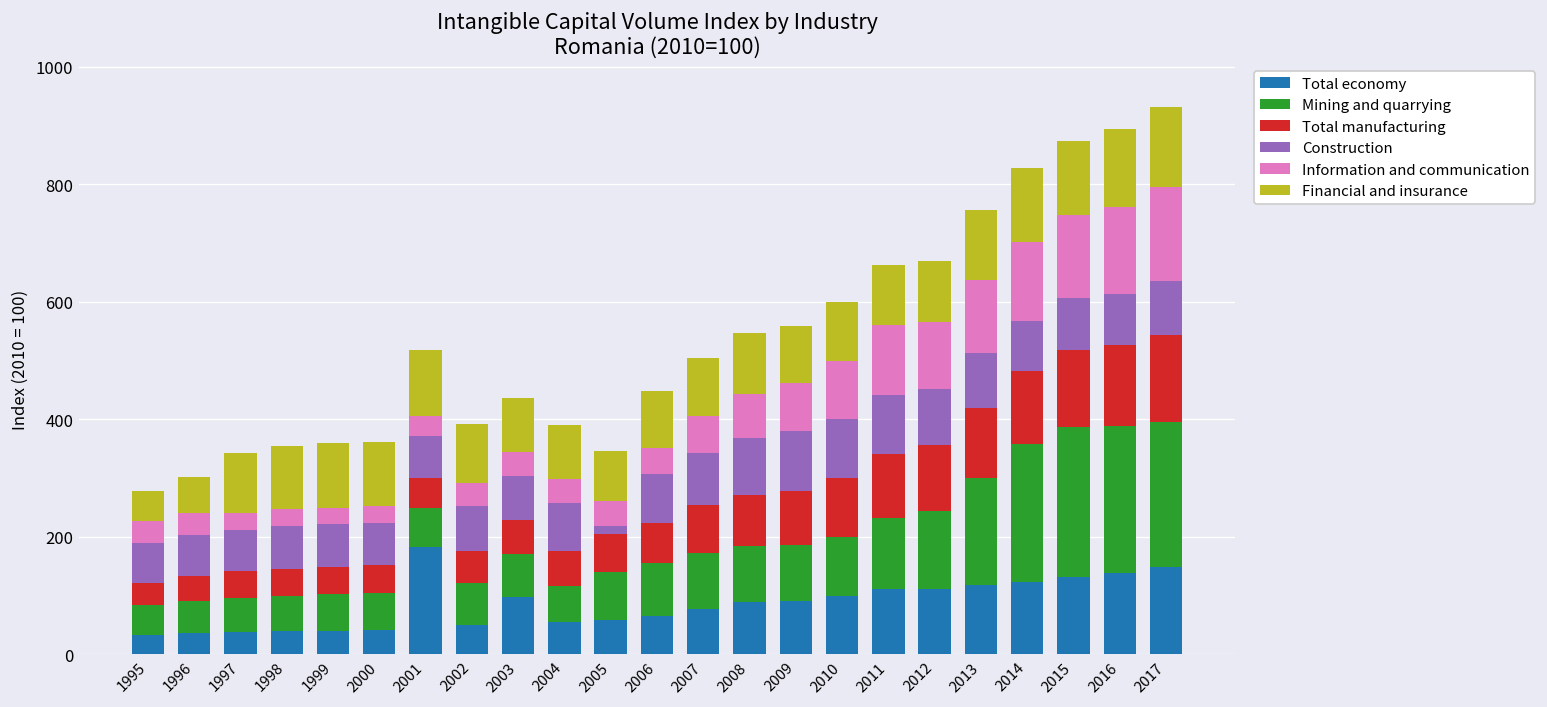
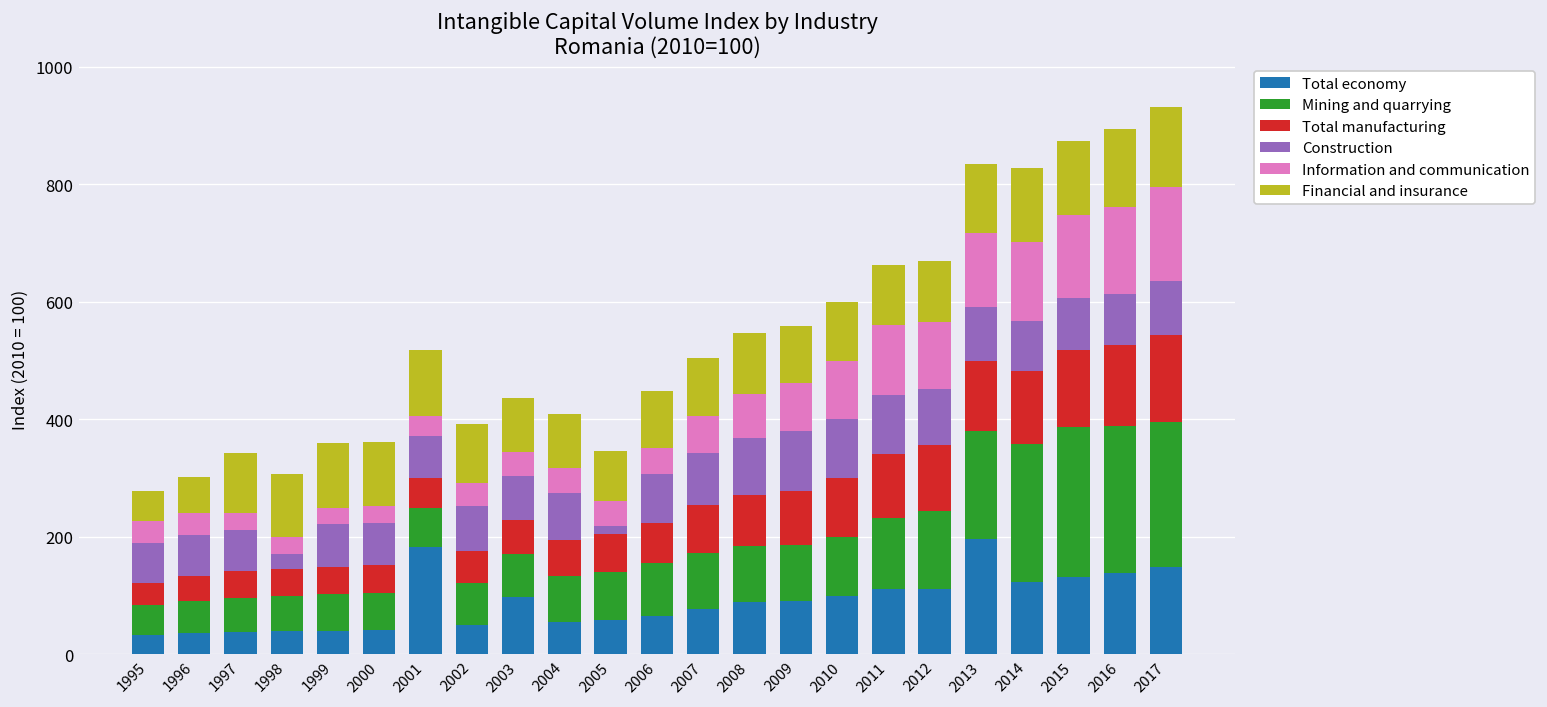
  {
    "Total economy": {
      "1995": 30,
      "1996": 40,
      "1997": 40,
      "1998": 40,
      "1999": 40,
      "2000": 40,
      "2001": 180,
      "2002": 50,
      "2003": 100,
      "2004": 60,
      "2005": 60,
      "2006": 70,
      "2007": 80,
      "2008": 90,
      "2009": 90,
      "2010": 100,
      "2011": 110,
      "2012": 110,
-     "2013": 120,
+     "2013": 200,
      "2014": 120,
      "2015": 130,
      "2016": 140,
      "2017": 150
    },
    "Mining and quarrying": {
      "1995": 50,
      "1996": 50,
      "1997": 60,
      "1998": 60,
      "1999": 60,
      "2000": 60,
      "2001": 70,
      "2002": 70,
      "2003": 70,
-     "2004": 60,
+     "2004": 80,
      "2005": 80,
      "2006": 90,
      "2007": 100,
      "2008": 90,
      "2009": 90,
      "2010": 100,
      "2011": 120,
      "2012": 130,
      "2013": 180,
      "2014": 240,
      "2015": 260,
      "2016": 250,
      "2017": 250
    },
    "Total manufacturing": {
      "1995": 40,
      "1996": 40,
      "1997": 50,
      "1998": 50,
      "1999": 50,
      "2000": 50,
      "2001": 50,
      "2002": 60,
      "2003": 60,
      "2004": 60,
      "2005": 60,
      "2006": 70,
      "2007": 80,
      "2008": 90,
      "2009": 90,
      "2010": 100,
      "2011": 110,
      "2012": 110,
      "2013": 120,
      "2014": 120,
      "2015": 130,
      "2016": 140,
      "2017": 150
    },
    "Construction": {
      "1995": 70,
      "1996": 70,
      "1997": 70,
-     "1998": 70,
+     "1998": 20,
      "1999": 70,
      "2000": 70,
      "2001": 70,
      "2002": 80,
      "2003": 70,
      "2004": 80,
      "2005": 10,
      "2006": 80,
      "2007": 90,
      "2008": 100,
      "2009": 100,
      "2010": 100,
      "2011": 100,
      "2012": 100,
      "2013": 90,
      "2014": 90,
      "2015": 90,
      "2016": 90,
      "2017": 90
    },
    "Information and communication": {
      "1995": 40,
      "1996": 40,
      "1997": 30,
      "1998": 30,
      "1999": 30,
      "2000": 30,
      "2001": 30,
      "2002": 40,
      "2003": 40,
      "2004": 40,
      "2005": 40,
      "2006": 40,
      "2007": 60,
      "2008": 70,
      "2009": 80,
      "2010": 100,
      "2011": 120,
      "2012": 120,
      "2013": 120,
      "2014": 130,
      "2015": 140,
      "2016": 150,
      "2017": 160
    },
    "Financial and insurance": {
      "1995": 50,
      "1996": 60,
      "1997": 100,
      "1998": 110,
      "1999": 110,
      "2000": 110,
      "2001": 110,
      "2002": 100,
      "2003": 90,
      "2004": 90,
      "2005": 90,
      "2006": 100,
      "2007": 100,
      "2008": 100,
      "2009": 100,
      "2010": 100,
      "2011": 100,
      "2012": 100,
      "2013": 120,
      "2014": 130,
      "2015": 130,
      "2016": 130,
      "2017": 140
    }
  }
